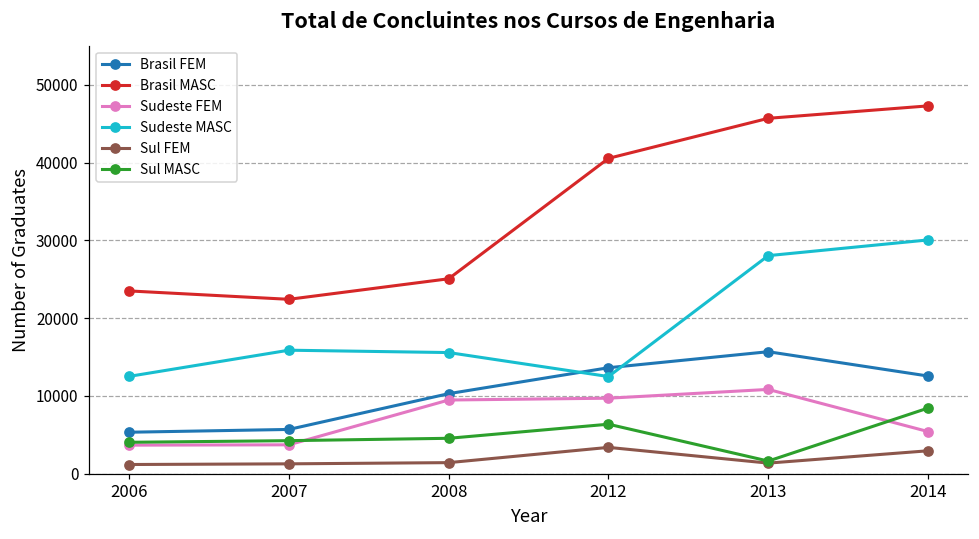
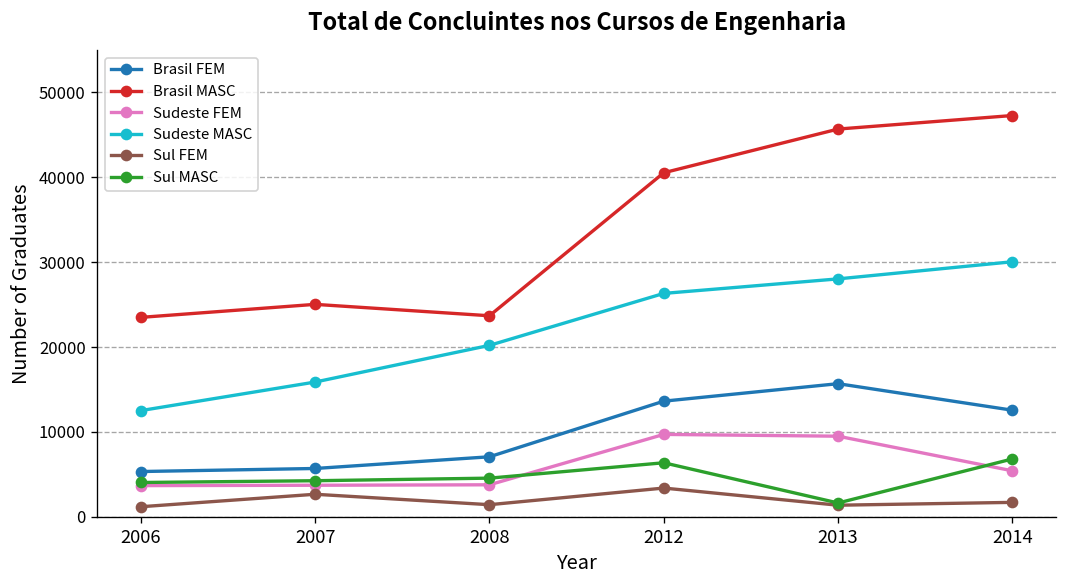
  {
    "Brasil FEM": {
      "2006": 5000,
      "2007": 6000,
-     "2008": 10000,
+     "2008": 7000,
      "2012": 14000,
      "2013": 16000,
      "2014": 13000
    },
    "Brasil MASC": {
      "2006": 24000,
-     "2007": 22000,
-     "2008": 25000,
+     "2007": 25000,
+     "2008": 24000,
      "2012": 41000,
      "2013": 46000,
      "2014": 47000
    },
    "Sudeste FEM": {
      "2006": 4000,
      "2007": 4000,
-     "2008": 9000,
+     "2008": 4000,
      "2012": 10000,
-     "2013": 11000,
+     "2013": 10000,
      "2014": 5000
    },
    "Sudeste MASC": {
      "2006": 13000,
      "2007": 16000,
-     "2008": 16000,
-     "2012": 12000,
+     "2008": 20000,
+     "2012": 26000,
      "2013": 28000,
      "2014": 30000
    },
    "Sul FEM": {
      "2006": 1000,
-     "2007": 1000,
+     "2007": 3000,
      "2008": 1000,
      "2012": 3000,
-     "2014": 3000
+     "2014": 2000
    },
    "Sul MASC": {
      "2006": 4000,
      "2007": 4000,
      "2008": 5000,
      "2012": 6000,
-     "2014": 8000
+     "2014": 7000
    }
  }
